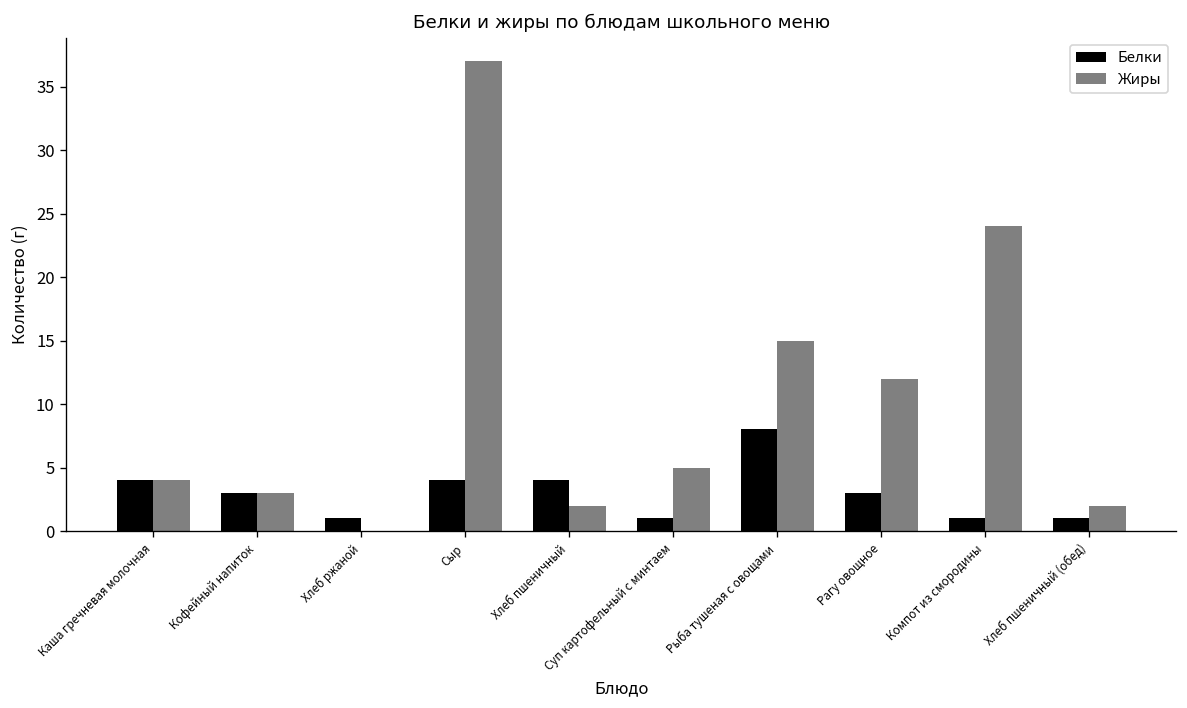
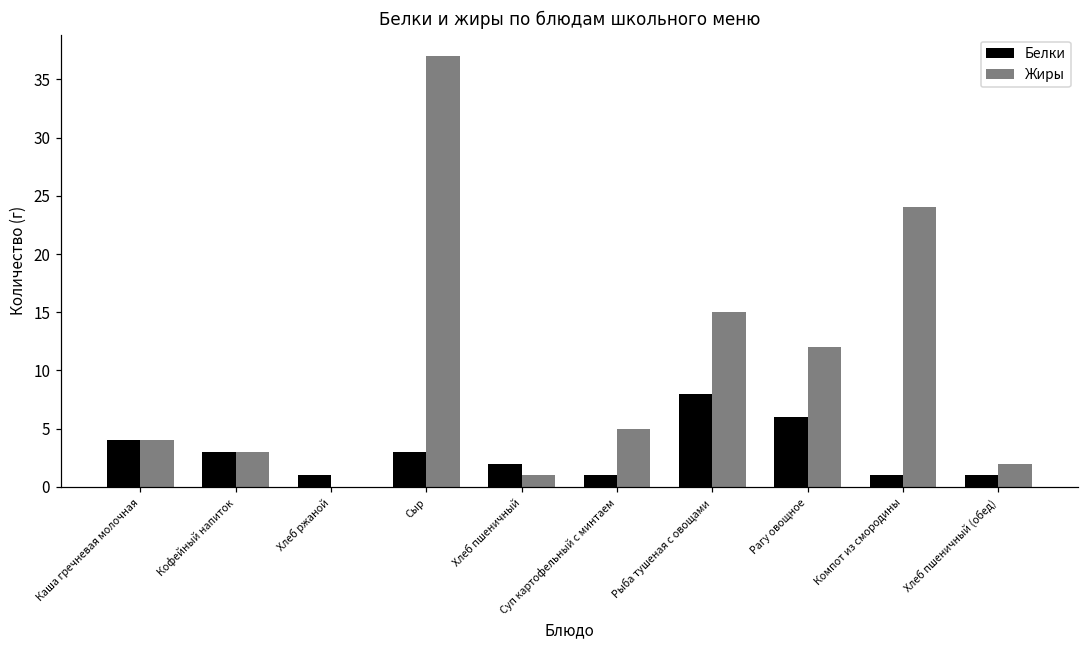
  {
    "Белки": {
      "Каша гречневая молочная": 4,
      "Кофейный напиток": 3,
      "Хлеб ржаной": 1,
-     "Сыр": 4,
-     "Хлеб пшеничный": 4,
+     "Сыр": 3,
+     "Хлеб пшеничный": 2,
      "Суп картофельный с минтаем": 1,
      "Рыба тушеная с овощами": 8,
-     "Рагу овощное": 3,
+     "Рагу овощное": 6,
      "Компот из смородины": 1,
      "Хлеб пшеничный (обед)": 1
    },
    "Жиры": {
      "Каша гречневая молочная": 4,
      "Кофейный напиток": 3,
      "Хлеб ржаной": 0,
      "Сыр": 37,
-     "Хлеб пшеничный": 2,
+     "Хлеб пшеничный": 1,
      "Суп картофельный с минтаем": 5,
      "Рыба тушеная с овощами": 15,
      "Рагу овощное": 12,
      "Компот из смородины": 24,
      "Хлеб пшеничный (обед)": 2
    }
  }
